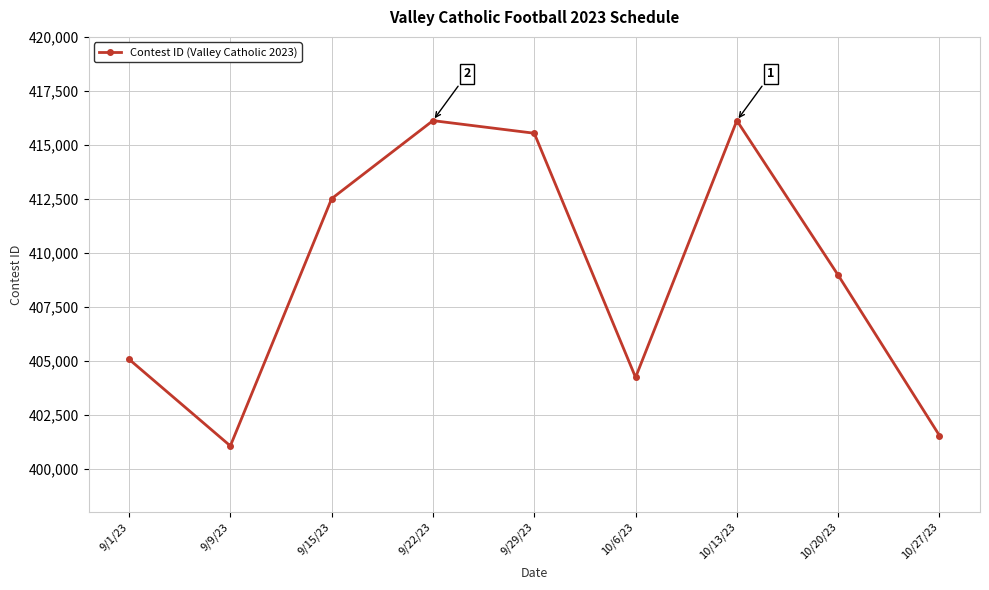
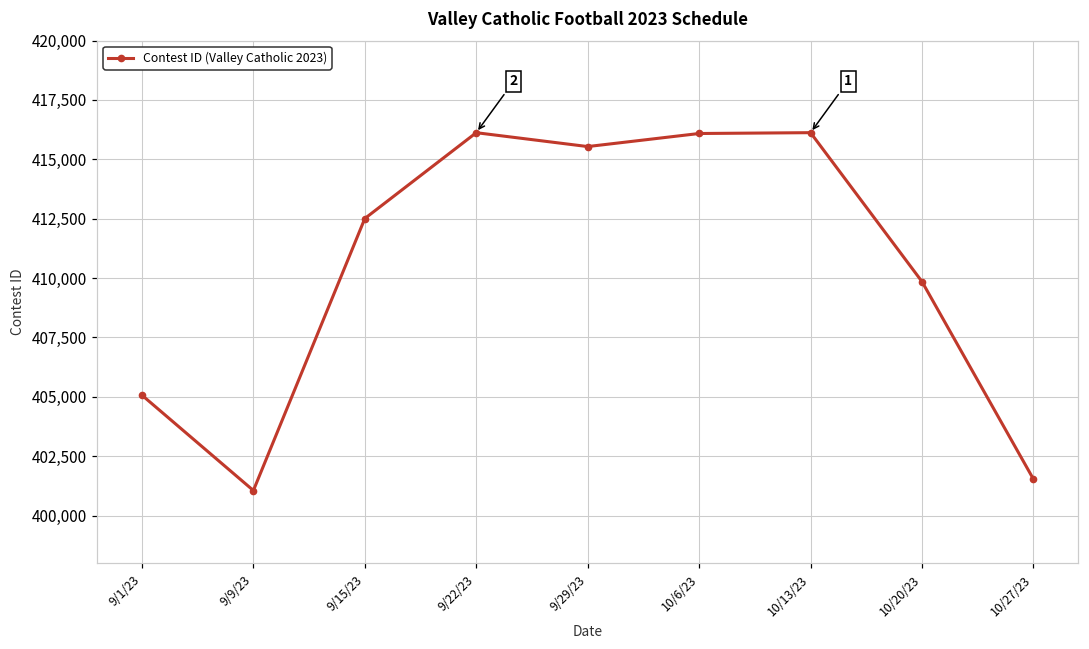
  {
    "9/1/23": "405,100",
    "9/9/23": "401,100",
    "9/15/23": "412,500",
    "9/29/23": "415,500",
-   "10/6/23": "404,200",
-   "10/20/23": "409,000",
+   "10/6/23": "416,100",
+   "10/20/23": "409,900",
    "10/27/23": "401,500"
  }
